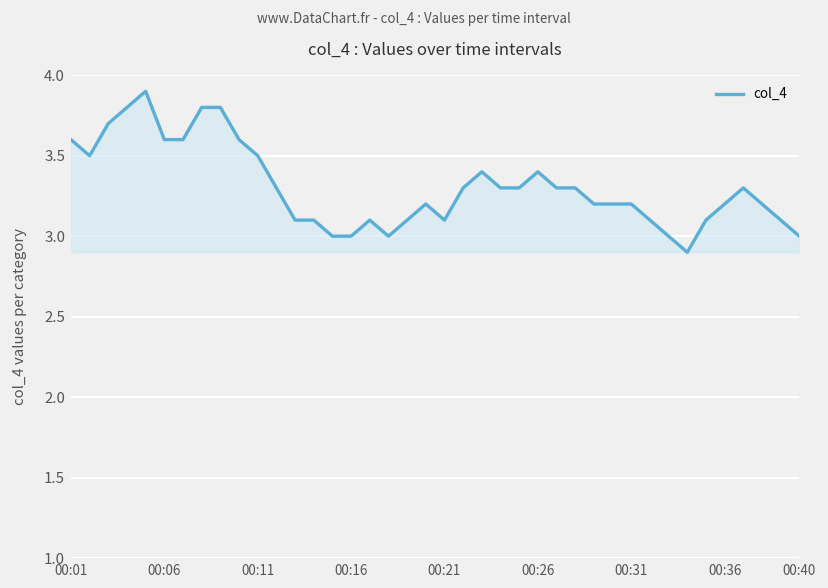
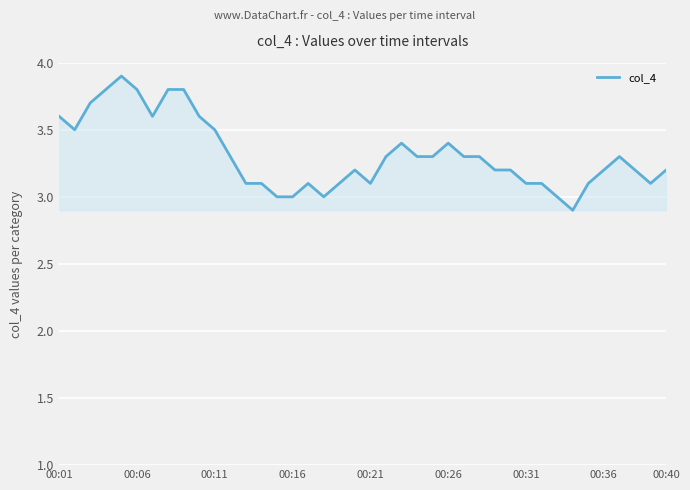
  {
    "00:01": 3.6,
-   "00:06": 3.6,
+   "00:06": 3.8,
    "00:11": 3.5,
    "00:16": 3.0,
    "00:21": 3.1,
    "00:26": 3.4,
-   "00:31": 3.2,
+   "00:31": 3.1,
    "00:36": 3.2,
-   "00:40": 3.0
+   "00:40": 3.2
  }
